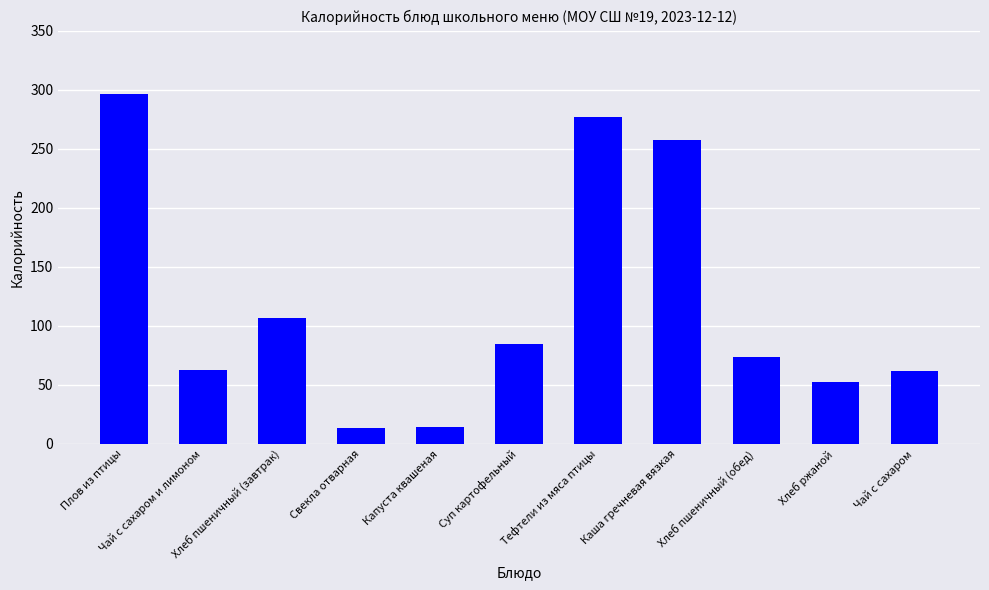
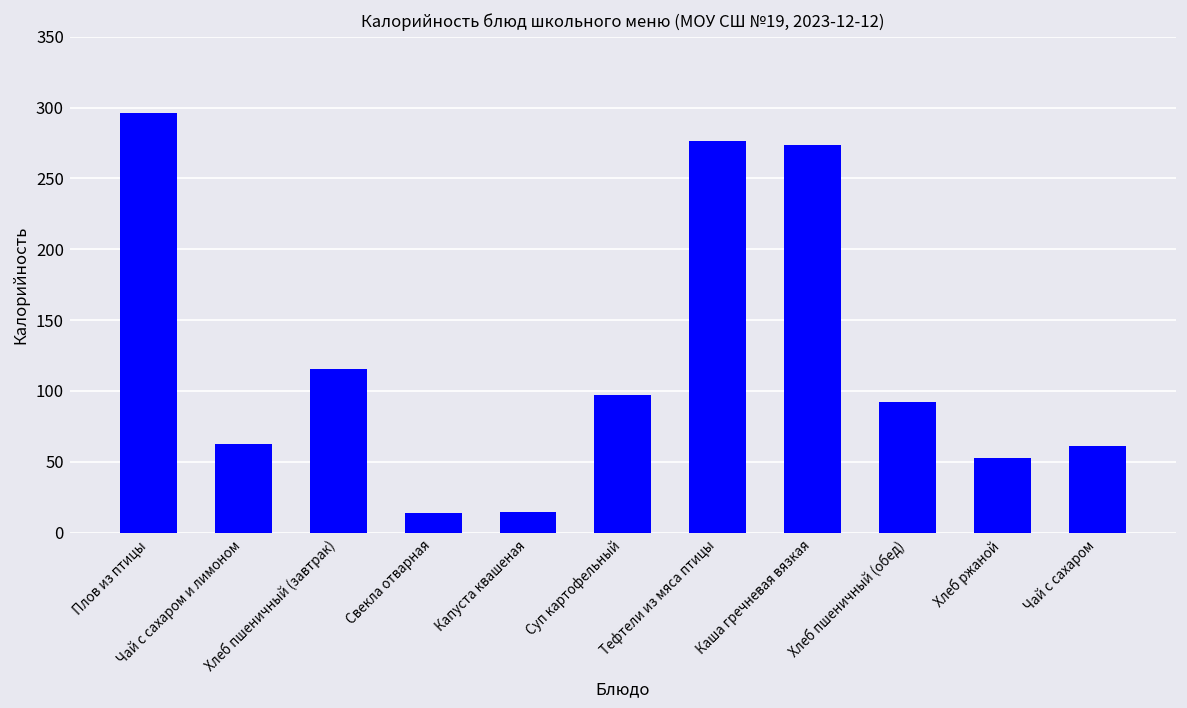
  {
    "Плов из птицы": 296,
    "Чай с сахаром и лимоном": 63,
-   "Хлеб пшеничный (завтрак)": 107,
+   "Хлеб пшеничный (завтрак)": 115,
    "Свекла отварная": 14,
    "Капуста квашеная": 14,
-   "Суп картофельный": 84,
+   "Суп картофельный": 97,
    "Тефтели из мяса птицы": 277,
-   "Каша гречневая вязкая": 258,
-   "Хлеб пшеничный (обед)": 74,
+   "Каша гречневая вязкая": 274,
+   "Хлеб пшеничный (обед)": 92,
    "Хлеб ржаной": 53,
    "Чай с сахаром": 61
  }
